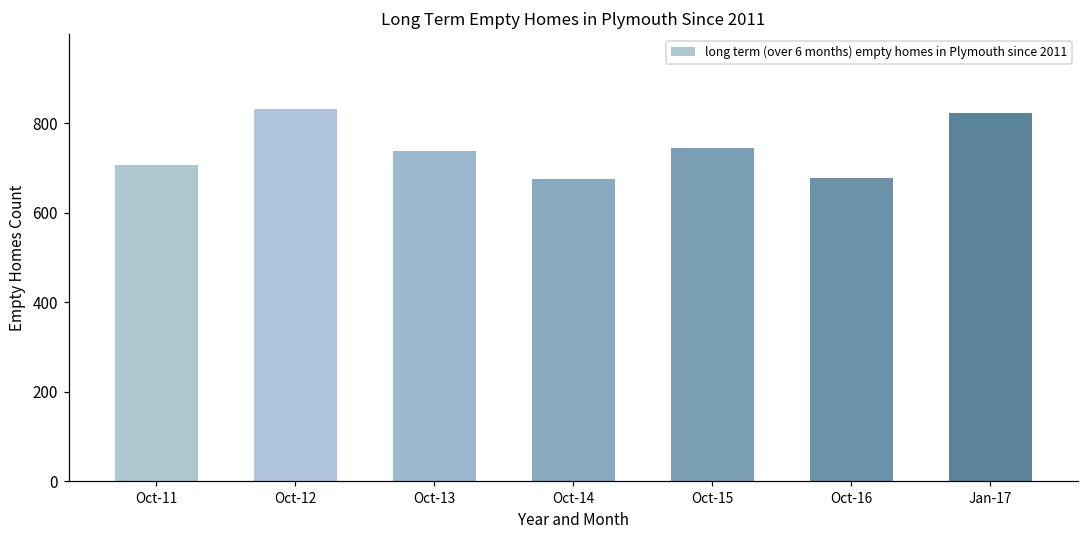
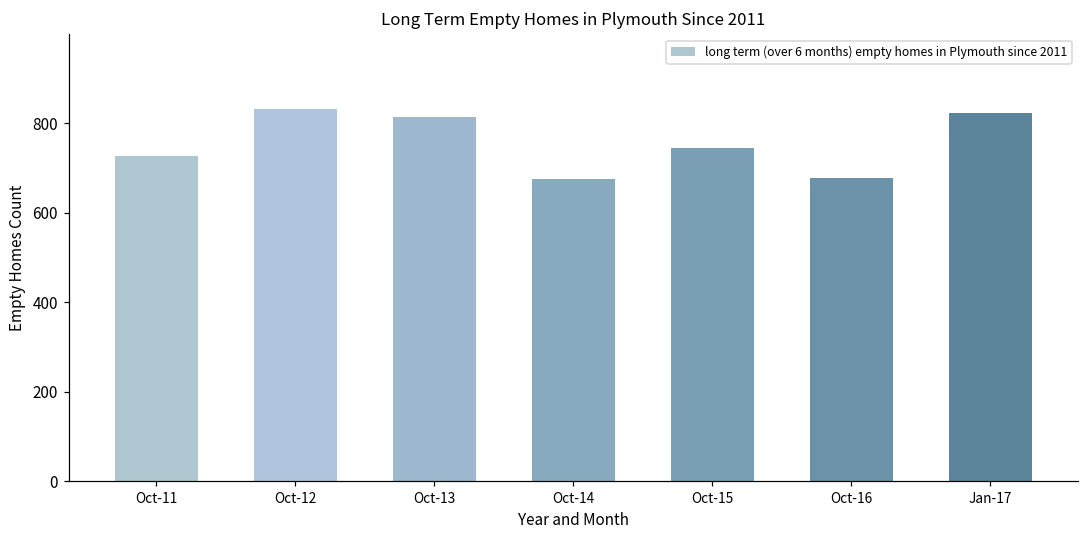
  {
-   "Oct-11": 710,
+   "Oct-11": 730,
    "Oct-12": 830,
-   "Oct-13": 740,
+   "Oct-13": 810,
    "Oct-14": 680,
    "Oct-15": 740,
    "Oct-16": 680,
    "Jan-17": 820
  }
